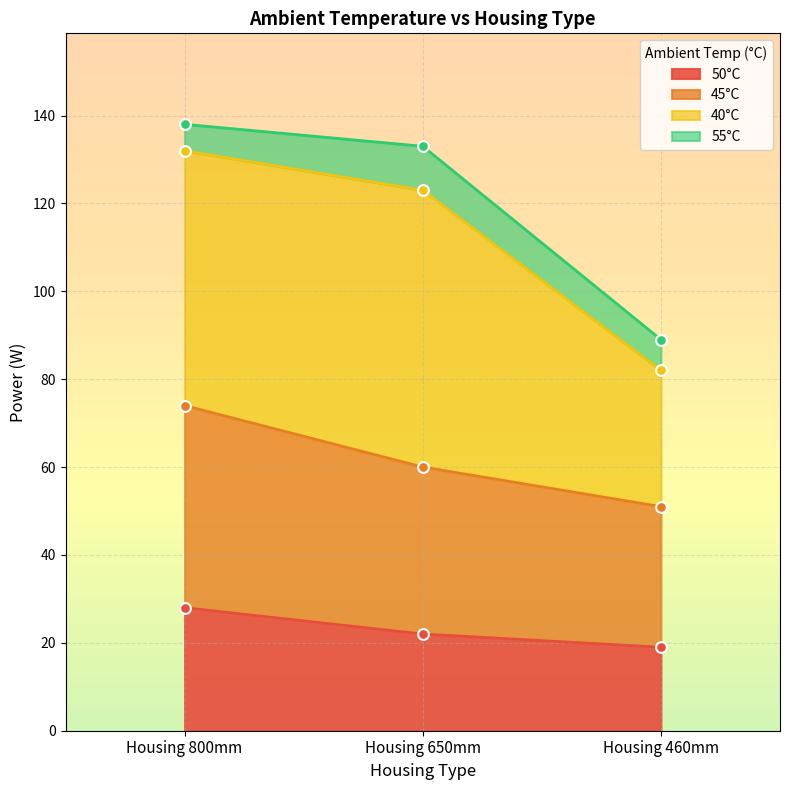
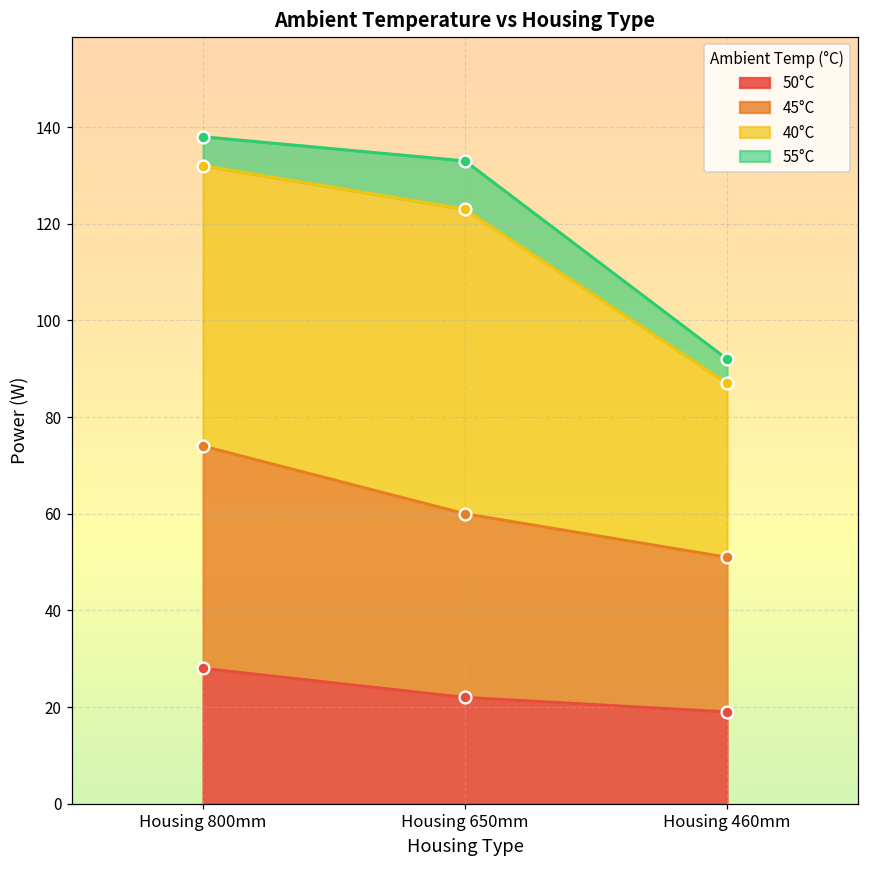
  {
    "40°C": {
      "Housing 800mm": 58,
      "Housing 650mm": 63,
-     "Housing 460mm": 31
+     "Housing 460mm": 36
    },
    "55°C": {
      "Housing 800mm": 6,
      "Housing 650mm": 10,
-     "Housing 460mm": 7
+     "Housing 460mm": 5
    }
  }
